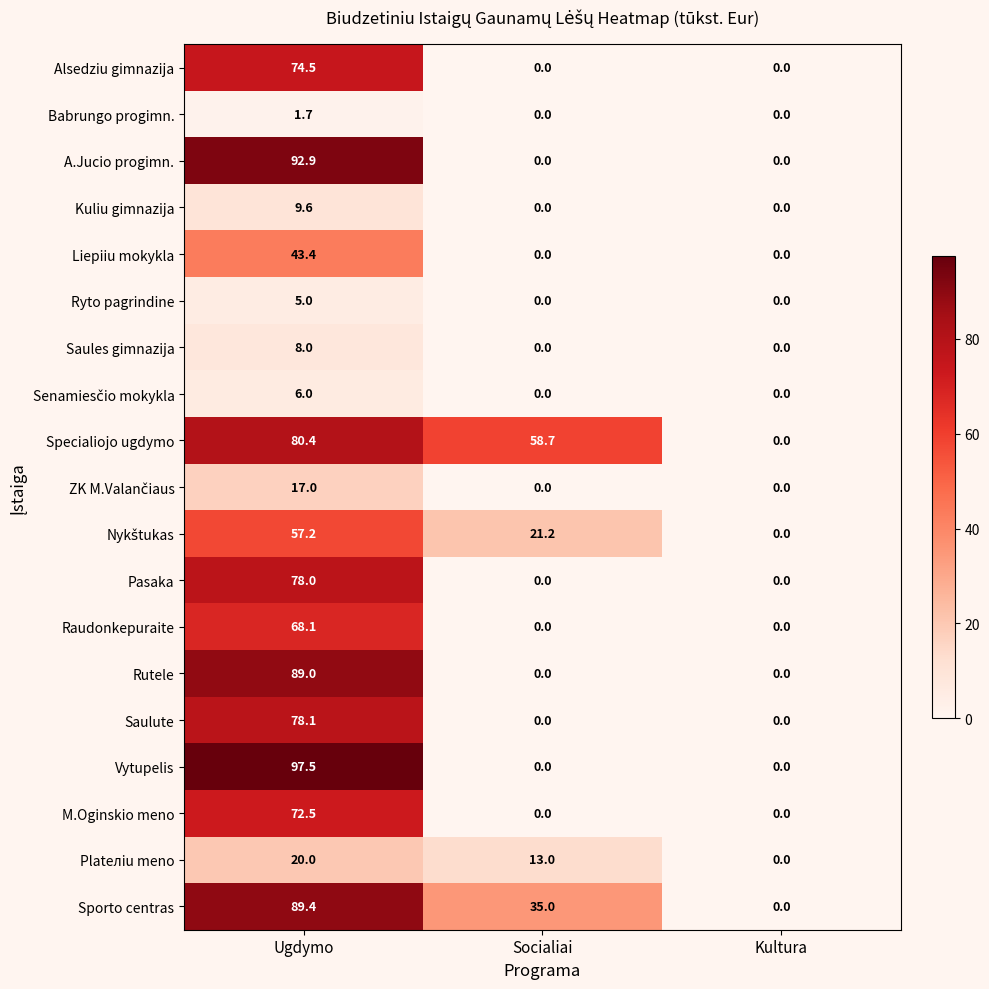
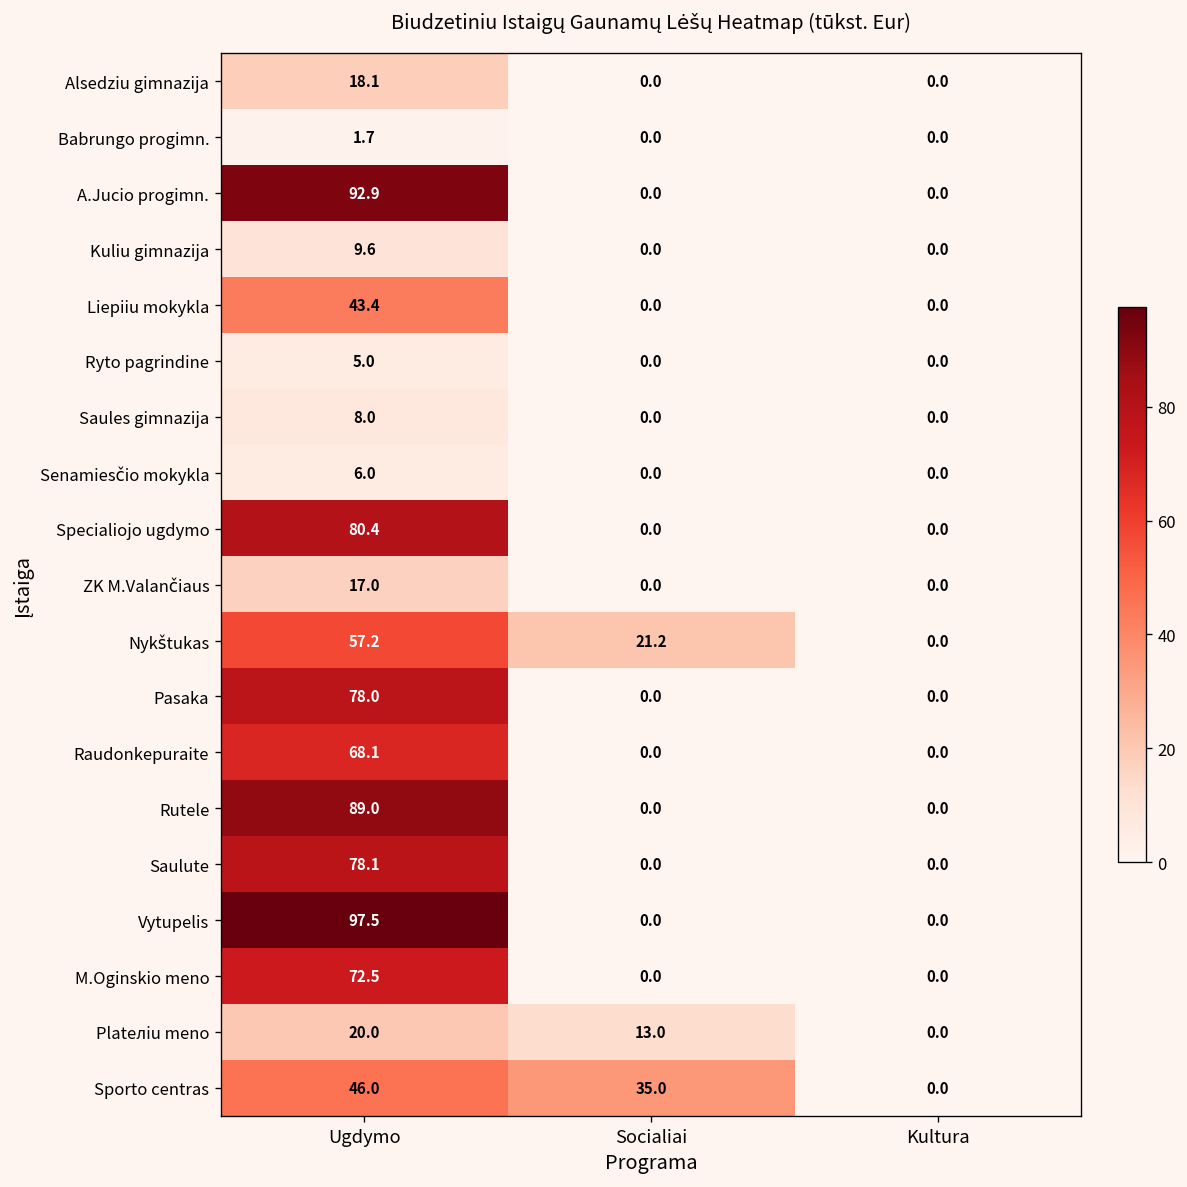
  {
    "Alsedziu gimnazija": {
-     "Ugdymo": 74.5,
+     "Ugdymo": 18.1,
      "Socialiai": 0.0,
      "Kultura": 0.0
    },
    "Babrungo progimn.": {
      "Ugdymo": 1.7,
      "Socialiai": 0.0,
      "Kultura": 0.0
    },
    "A.Jucio progimn.": {
      "Ugdymo": 92.9,
      "Socialiai": 0.0,
      "Kultura": 0.0
    },
    "Kuliu gimnazija": {
      "Ugdymo": 9.6,
      "Socialiai": 0.0,
      "Kultura": 0.0
    },
    "Liepiiu mokykla": {
      "Ugdymo": 43.4,
      "Socialiai": 0.0,
      "Kultura": 0.0
    },
    "Ryto pagrindine": {
      "Ugdymo": 5.0,
      "Socialiai": 0.0,
      "Kultura": 0.0
    },
    "Saules gimnazija": {
      "Ugdymo": 8.0,
      "Socialiai": 0.0,
      "Kultura": 0.0
    },
    "Senamiesčio mokykla": {
      "Ugdymo": 6.0,
      "Socialiai": 0.0,
      "Kultura": 0.0
    },
    "Specialiojo ugdymo": {
      "Ugdymo": 80.4,
-     "Socialiai": 58.7,
+     "Socialiai": 0.0,
      "Kultura": 0.0
    },
    "ZK M.Valančiaus": {
      "Ugdymo": 17.0,
      "Socialiai": 0.0,
      "Kultura": 0.0
    },
    "Nykštukas": {
      "Ugdymo": 57.2,
      "Socialiai": 21.2,
      "Kultura": 0.0
    },
    "Pasaka": {
      "Ugdymo": 78.0,
      "Socialiai": 0.0,
      "Kultura": 0.0
    },
    "Raudonkepuraite": {
      "Ugdymo": 68.1,
      "Socialiai": 0.0,
      "Kultura": 0.0
    },
    "Rutele": {
      "Ugdymo": 89.0,
      "Socialiai": 0.0,
      "Kultura": 0.0
    },
    "Saulute": {
      "Ugdymo": 78.1,
      "Socialiai": 0.0,
      "Kultura": 0.0
    },
    "Vytuреlis": {
      "Ugdymo": 97.5,
      "Socialiai": 0.0,
      "Kultura": 0.0
    },
    "M.Oginskio meno": {
      "Ugdymo": 72.5,
      "Socialiai": 0.0,
      "Kultura": 0.0
    },
    "Platелiu meno": {
      "Ugdymo": 20.0,
      "Socialiai": 13.0,
      "Kultura": 0.0
    },
    "Sporto centras": {
-     "Ugdymo": 89.4,
+     "Ugdymo": 46.0,
      "Socialiai": 35.0,
      "Kultura": 0.0
    }
  }
